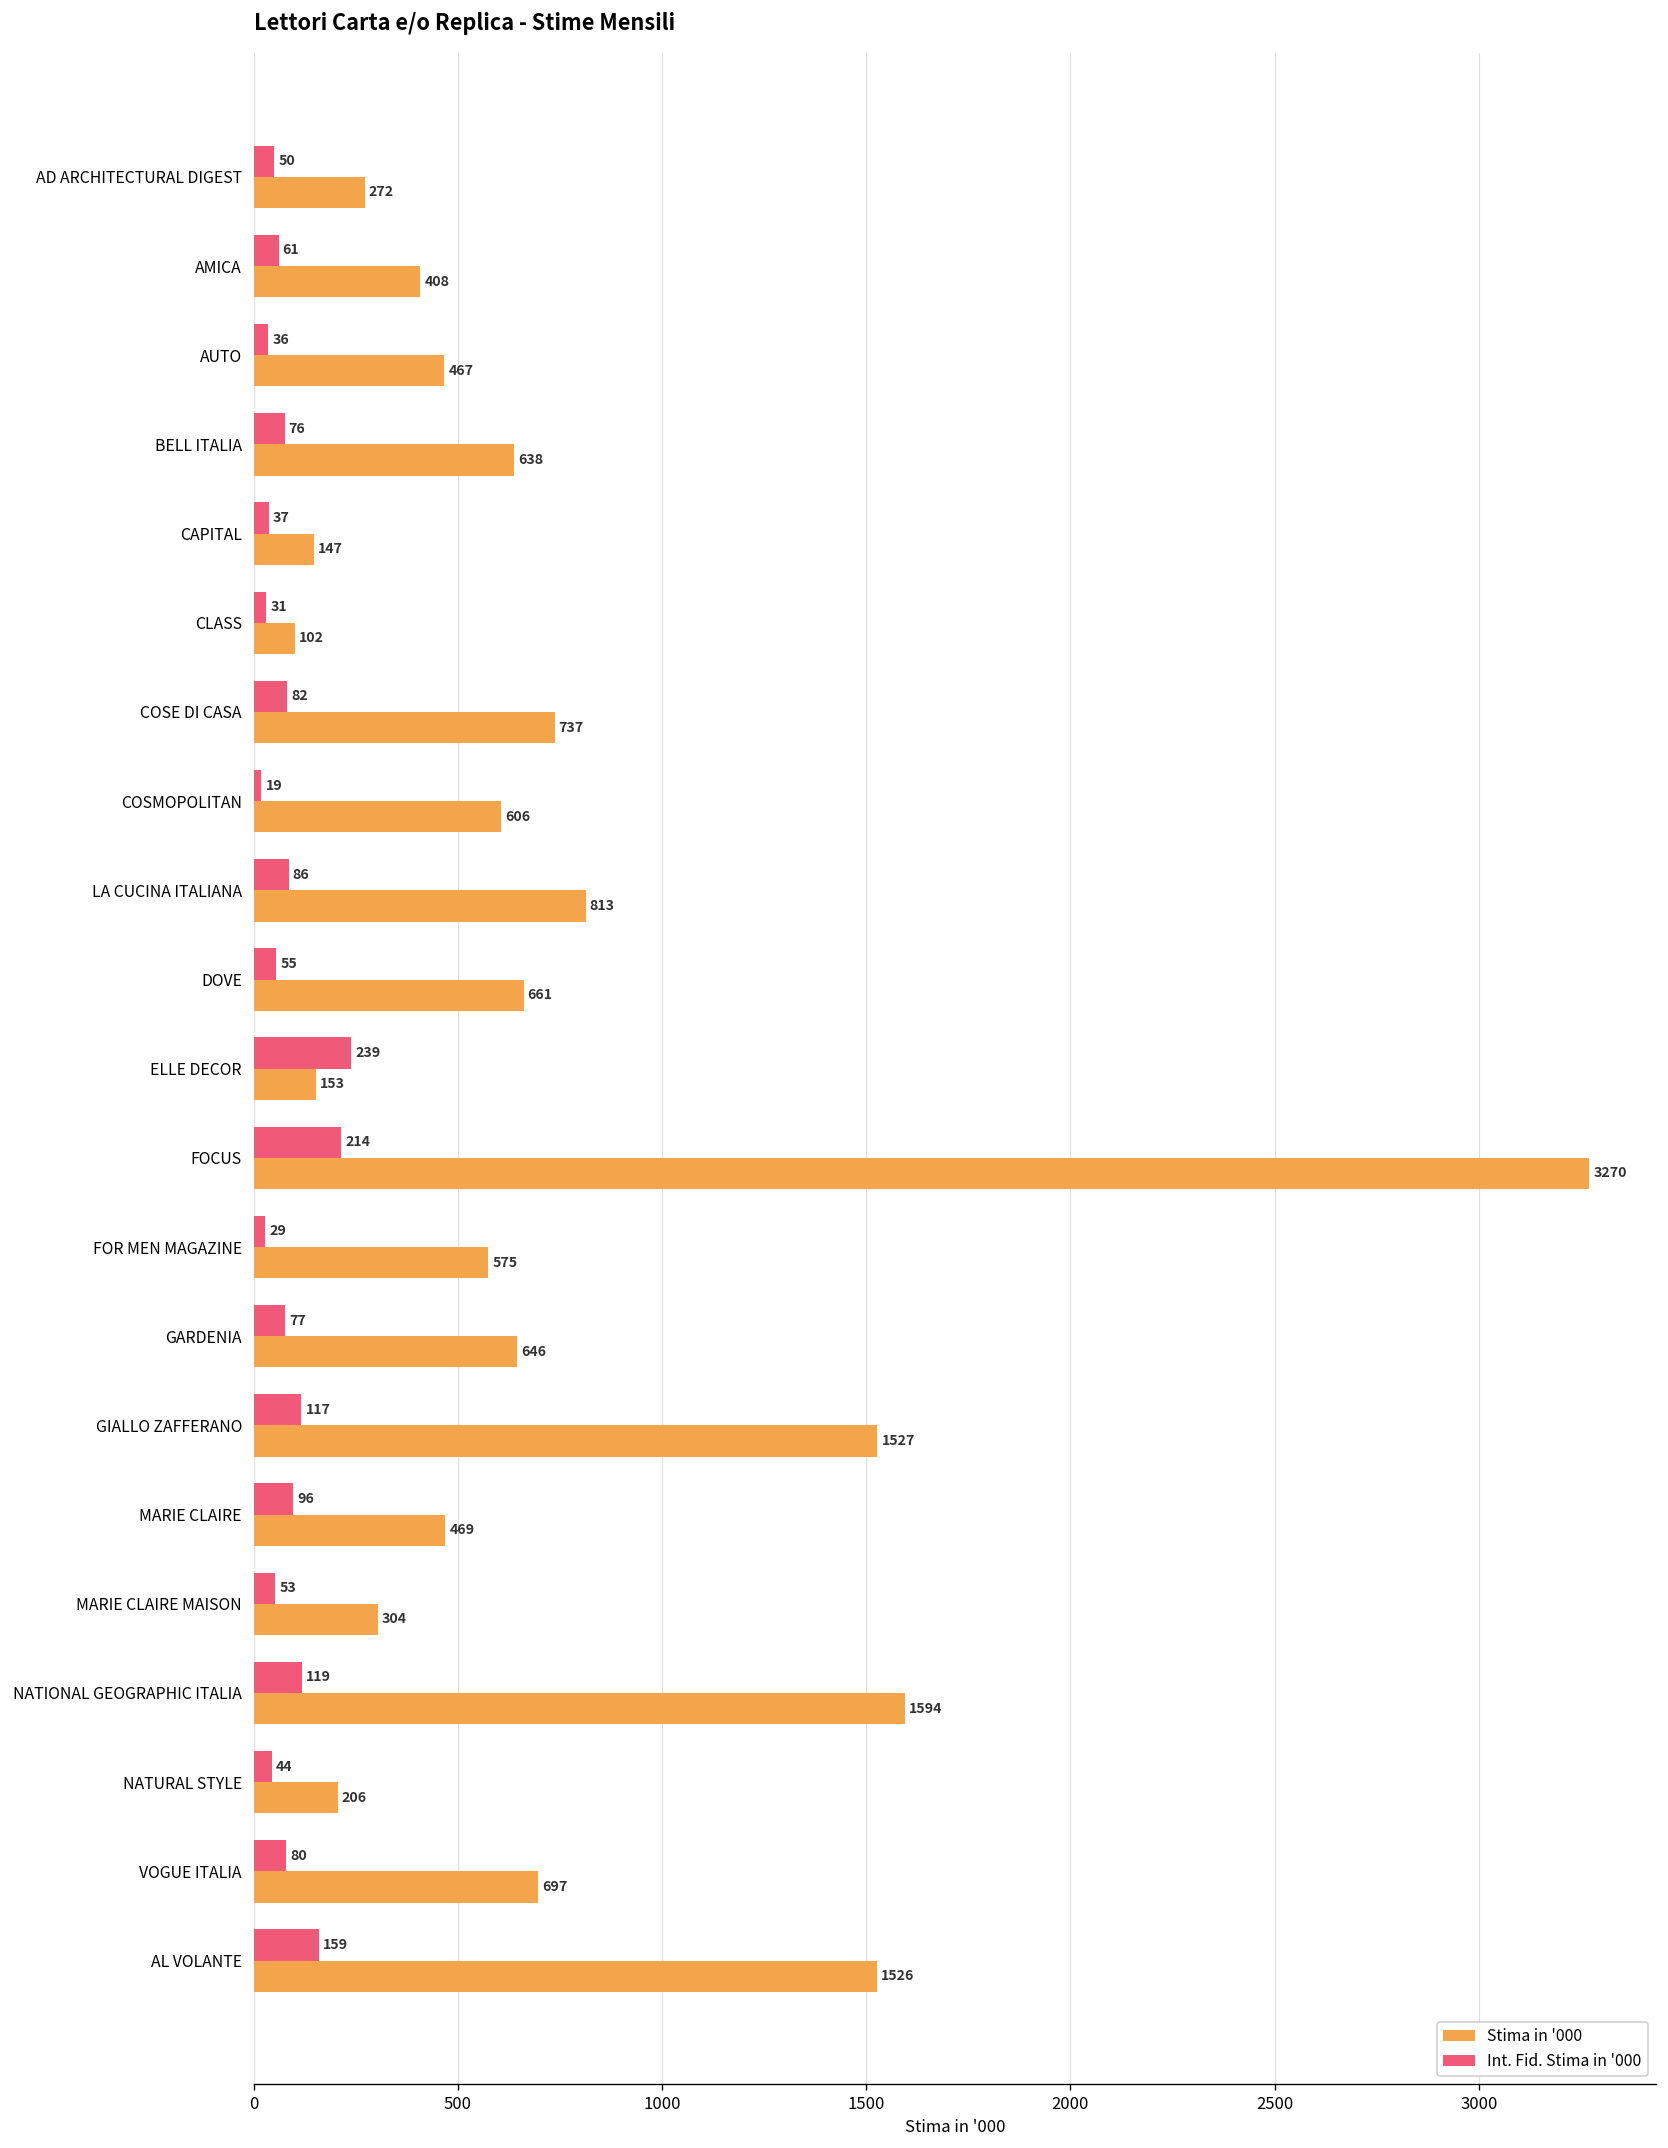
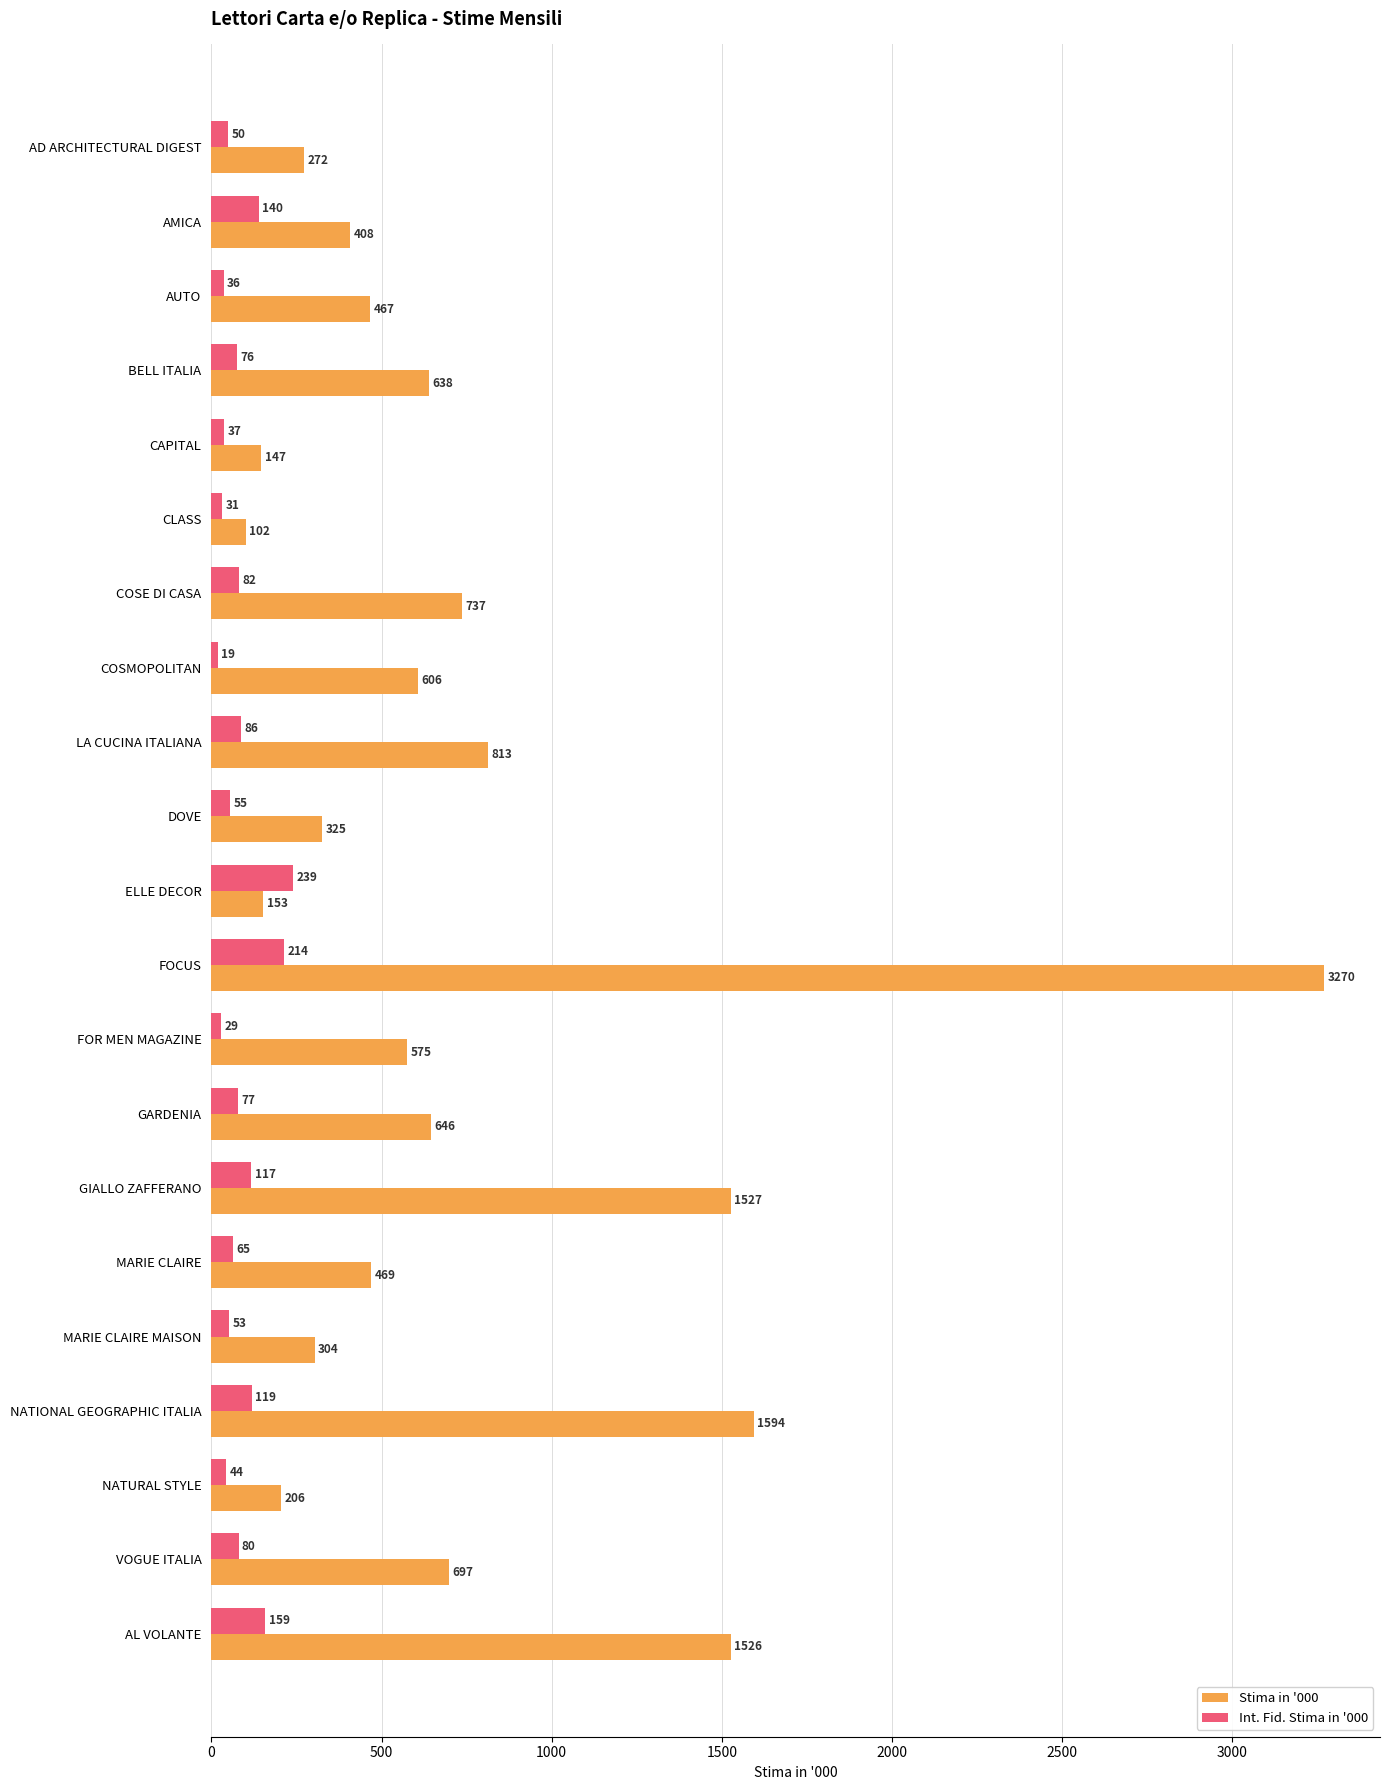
  {
    "Stima in '000": {
      "AD ARCHITECTURAL DIGEST": 272,
      "AMICA": 408,
      "AUTO": 467,
      "BELL ITALIA": 638,
      "CAPITAL": 147,
      "CLASS": 102,
      "COSE DI CASA": 737,
      "COSMOPOLITAN": 606,
      "LA CUCINA ITALIANA": 813,
-     "DOVE": 661,
+     "DOVE": 325,
      "ELLE DECOR": 153,
      "FOCUS": 3270,
      "FOR MEN MAGAZINE": 575,
      "GARDENIA": 646,
      "GIALLO ZAFFERANO": 1527,
      "MARIE CLAIRE": 469,
      "MARIE CLAIRE MAISON": 304,
      "NATIONAL GEOGRAPHIC ITALIA": 1594,
      "NATURAL STYLE": 206,
      "VOGUE ITALIA": 697,
      "AL VOLANTE": 1526
    },
    "Int. Fid. Stima in '000": {
      "AD ARCHITECTURAL DIGEST": 50,
-     "AMICA": 61,
+     "AMICA": 140,
      "AUTO": 36,
      "BELL ITALIA": 76,
      "CAPITAL": 37,
      "CLASS": 31,
      "COSE DI CASA": 82,
      "COSMOPOLITAN": 19,
      "LA CUCINA ITALIANA": 86,
      "DOVE": 55,
      "ELLE DECOR": 239,
      "FOCUS": 214,
      "FOR MEN MAGAZINE": 29,
      "GARDENIA": 77,
      "GIALLO ZAFFERANO": 117,
-     "MARIE CLAIRE": 96,
+     "MARIE CLAIRE": 65,
      "MARIE CLAIRE MAISON": 53,
      "NATIONAL GEOGRAPHIC ITALIA": 119,
      "NATURAL STYLE": 44,
      "VOGUE ITALIA": 80,
      "AL VOLANTE": 159
    }
  }
